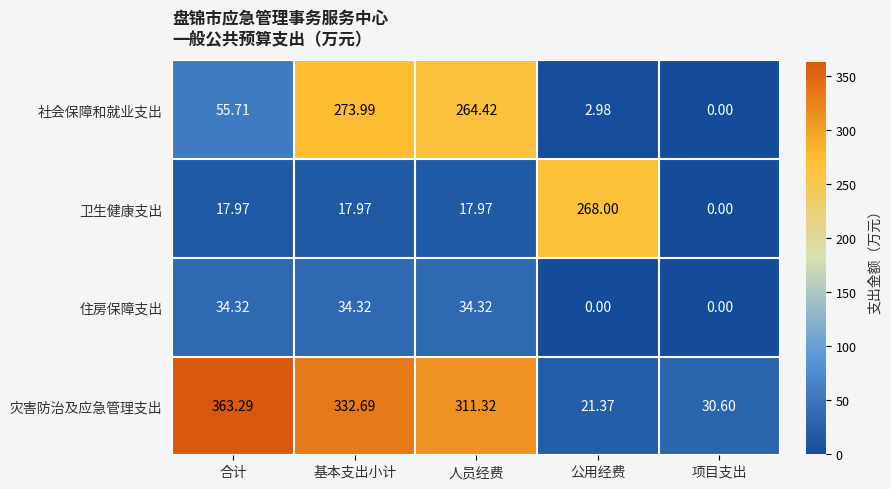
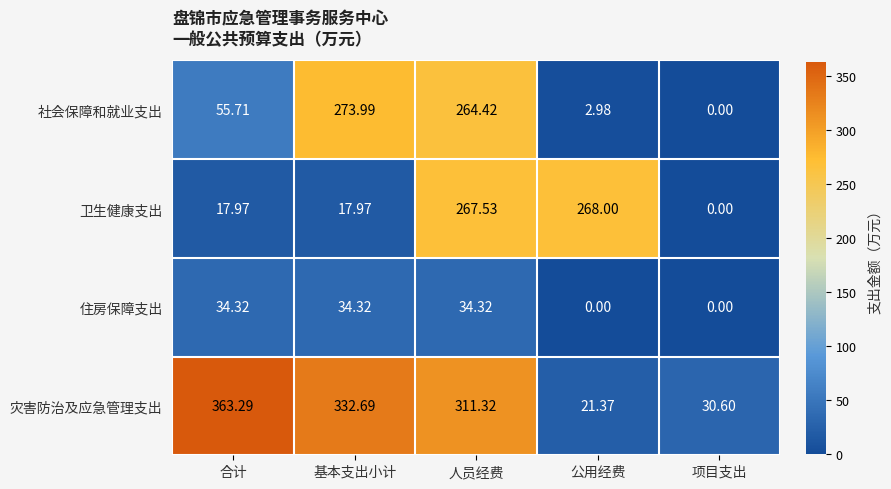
  {
    "社会保障和就业支出": {
      "合计": 55.71,
      "基本支出小计": 273.99,
      "人员经费": 264.42,
      "公用经费": 2.98,
      "项目支出": 0.00
    },
    "卫生健康支出": {
      "合计": 17.97,
      "基本支出小计": 17.97,
-     "人员经费": 17.97,
+     "人员经费": 267.53,
      "公用经费": 268.00,
      "项目支出": 0.00
    },
    "住房保障支出": {
      "合计": 34.32,
      "基本支出小计": 34.32,
      "人员经费": 34.32,
      "公用经费": 0.00,
      "项目支出": 0.00
    },
    "灾害防治及应急管理支出": {
      "合计": 363.29,
      "基本支出小计": 332.69,
      "人员经费": 311.32,
      "公用经费": 21.37,
      "项目支出": 30.60
    }
  }
